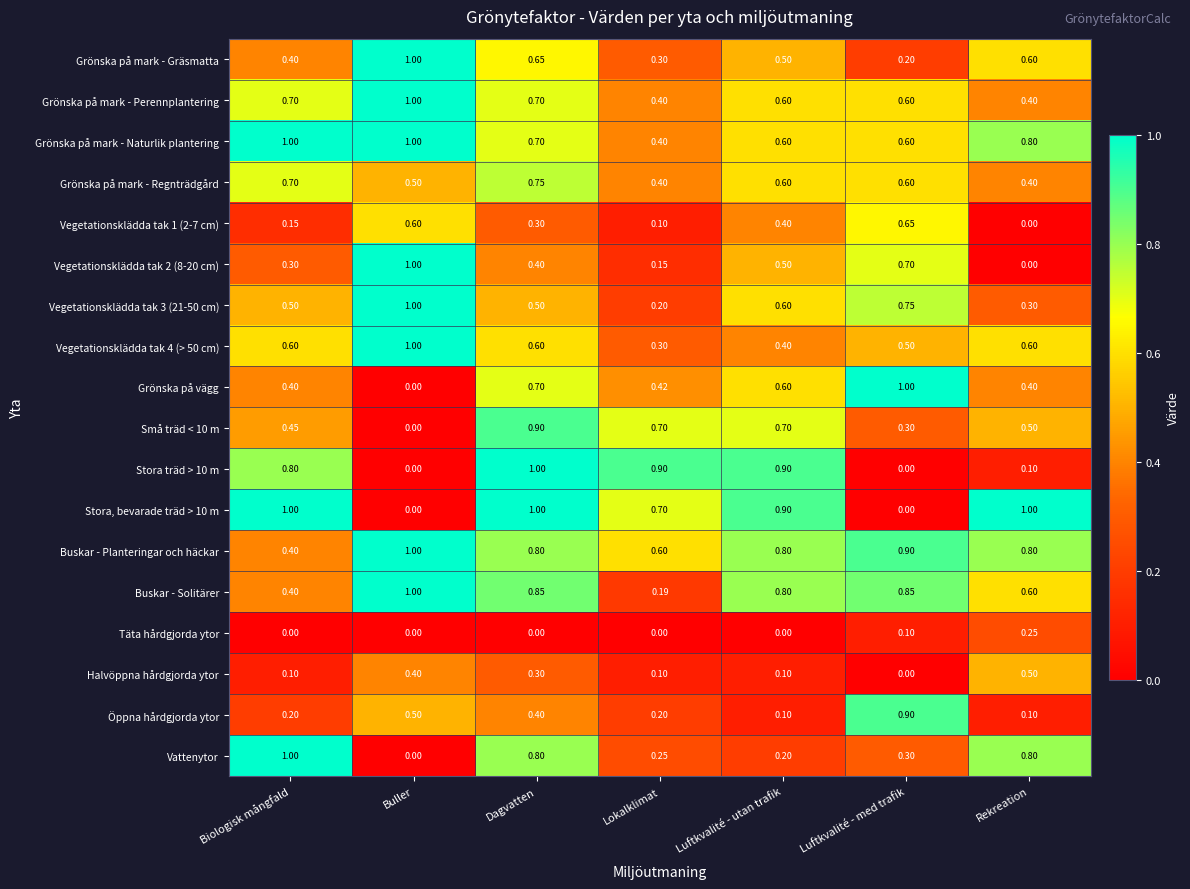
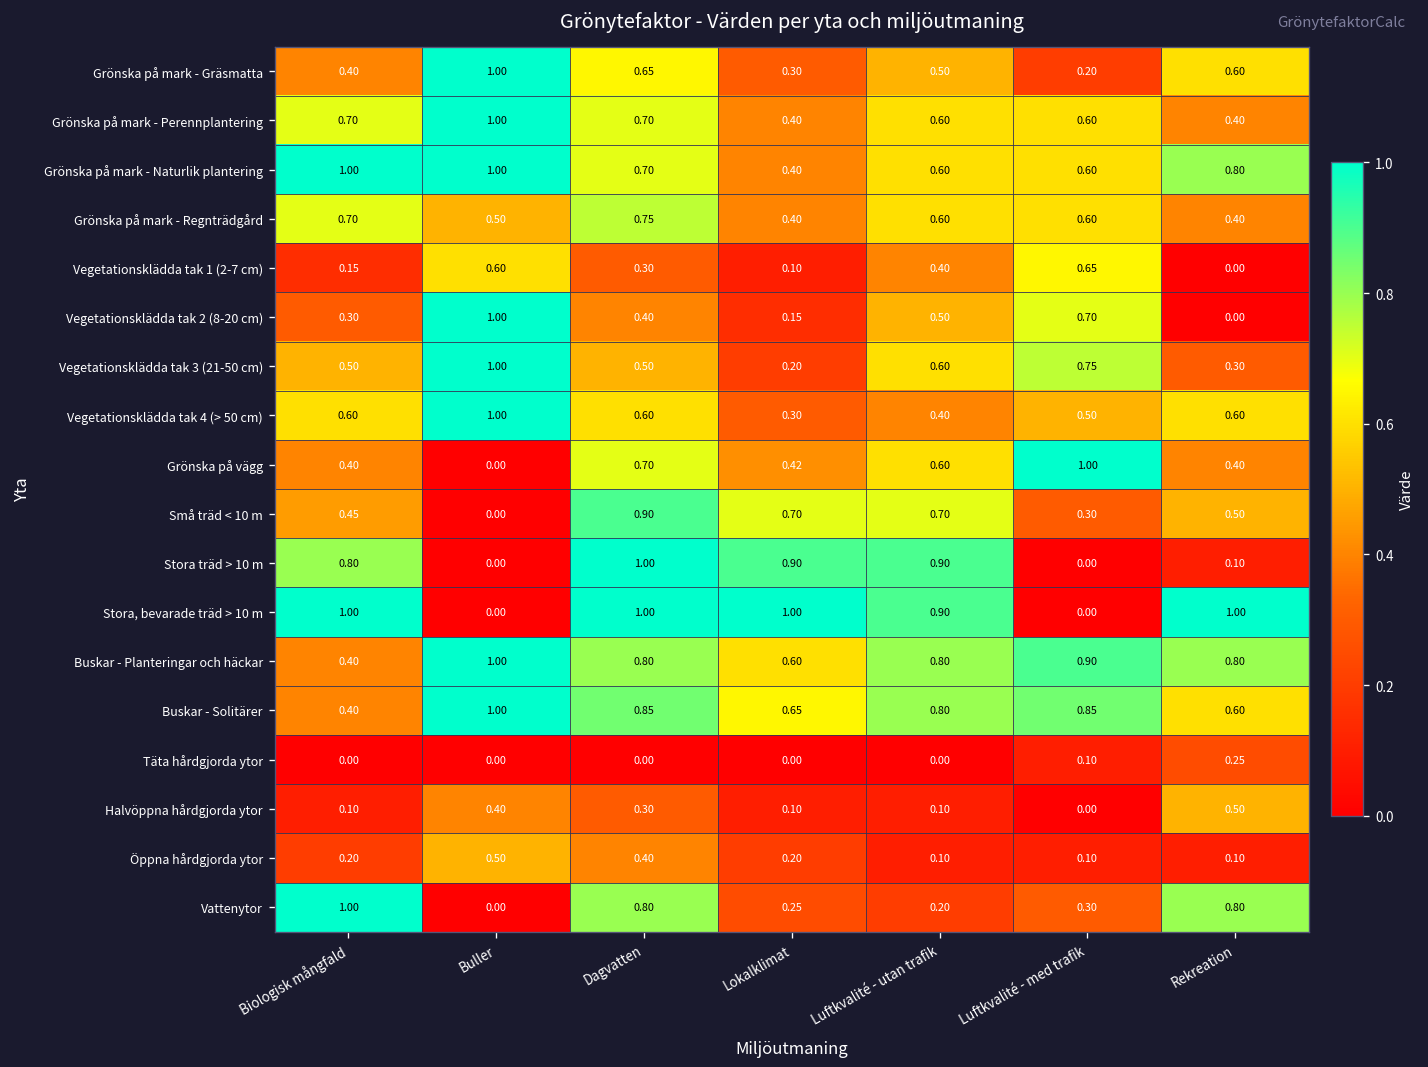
  {
    "Grönska på mark - Gräsmatta": {
      "Biologisk mångfald": 0.40,
      "Buller": 1.00,
      "Dagvatten": 0.65,
      "Lokalklimat": 0.30,
      "Luftkvalité - utan trafik": 0.50,
      "Luftkvalité - med trafik": 0.20,
      "Rekreation": 0.60
    },
    "Grönska på mark - Perennplantering": {
      "Biologisk mångfald": 0.70,
      "Buller": 1.00,
      "Dagvatten": 0.70,
      "Lokalklimat": 0.40,
      "Luftkvalité - utan trafik": 0.60,
      "Luftkvalité - med trafik": 0.60,
      "Rekreation": 0.40
    },
    "Grönska på mark - Naturlik plantering": {
      "Biologisk mångfald": 1.00,
      "Buller": 1.00,
      "Dagvatten": 0.70,
      "Lokalklimat": 0.40,
      "Luftkvalité - utan trafik": 0.60,
      "Luftkvalité - med trafik": 0.60,
      "Rekreation": 0.80
    },
    "Grönska på mark - Regnträdgård": {
      "Biologisk mångfald": 0.70,
      "Buller": 0.50,
      "Dagvatten": 0.75,
      "Lokalklimat": 0.40,
      "Luftkvalité - utan trafik": 0.60,
      "Luftkvalité - med trafik": 0.60,
      "Rekreation": 0.40
    },
    "Vegetationsklädda tak 1 (2-7 cm)": {
      "Biologisk mångfald": 0.15,
      "Buller": 0.60,
      "Dagvatten": 0.30,
      "Lokalklimat": 0.10,
      "Luftkvalité - utan trafik": 0.40,
      "Luftkvalité - med trafik": 0.65,
      "Rekreation": 0.00
    },
    "Vegetationsklädda tak 2 (8-20 cm)": {
      "Biologisk mångfald": 0.30,
      "Buller": 1.00,
      "Dagvatten": 0.40,
      "Lokalklimat": 0.15,
      "Luftkvalité - utan trafik": 0.50,
      "Luftkvalité - med trafik": 0.70,
      "Rekreation": 0.00
    },
    "Vegetationsklädda tak 3 (21-50 cm)": {
      "Biologisk mångfald": 0.50,
      "Buller": 1.00,
      "Dagvatten": 0.50,
      "Lokalklimat": 0.20,
      "Luftkvalité - utan trafik": 0.60,
      "Luftkvalité - med trafik": 0.75,
      "Rekreation": 0.30
    },
    "Vegetationsklädda tak 4 (> 50 cm)": {
      "Biologisk mångfald": 0.60,
      "Buller": 1.00,
      "Dagvatten": 0.60,
      "Lokalklimat": 0.30,
      "Luftkvalité - utan trafik": 0.40,
      "Luftkvalité - med trafik": 0.50,
      "Rekreation": 0.60
    },
    "Grönska på vägg": {
      "Biologisk mångfald": 0.40,
      "Buller": 0.00,
      "Dagvatten": 0.70,
      "Lokalklimat": 0.42,
      "Luftkvalité - utan trafik": 0.60,
      "Luftkvalité - med trafik": 1.00,
      "Rekreation": 0.40
    },
    "Små träd < 10 m": {
      "Biologisk mångfald": 0.45,
      "Buller": 0.00,
      "Dagvatten": 0.90,
      "Lokalklimat": 0.70,
      "Luftkvalité - utan trafik": 0.70,
      "Luftkvalité - med trafik": 0.30,
      "Rekreation": 0.50
    },
    "Stora träd > 10 m": {
      "Biologisk mångfald": 0.80,
      "Buller": 0.00,
      "Dagvatten": 1.00,
      "Lokalklimat": 0.90,
      "Luftkvalité - utan trafik": 0.90,
      "Luftkvalité - med trafik": 0.00,
      "Rekreation": 0.10
    },
    "Stora, bevarade träd > 10 m": {
      "Biologisk mångfald": 1.00,
      "Buller": 0.00,
      "Dagvatten": 1.00,
-     "Lokalklimat": 0.70,
+     "Lokalklimat": 1.00,
      "Luftkvalité - utan trafik": 0.90,
      "Luftkvalité - med trafik": 0.00,
      "Rekreation": 1.00
    },
    "Buskar - Planteringar och häckar": {
      "Biologisk mångfald": 0.40,
      "Buller": 1.00,
      "Dagvatten": 0.80,
      "Lokalklimat": 0.60,
      "Luftkvalité - utan trafik": 0.80,
      "Luftkvalité - med trafik": 0.90,
      "Rekreation": 0.80
    },
    "Buskar - Solitärer": {
      "Biologisk mångfald": 0.40,
      "Buller": 1.00,
      "Dagvatten": 0.85,
-     "Lokalklimat": 0.19,
+     "Lokalklimat": 0.65,
      "Luftkvalité - utan trafik": 0.80,
      "Luftkvalité - med trafik": 0.85,
      "Rekreation": 0.60
    },
    "Täta hårdgjorda ytor": {
      "Biologisk mångfald": 0.00,
      "Buller": 0.00,
      "Dagvatten": 0.00,
      "Lokalklimat": 0.00,
      "Luftkvalité - utan trafik": 0.00,
      "Luftkvalité - med trafik": 0.10,
      "Rekreation": 0.25
    },
    "Halvöppna hårdgjorda ytor": {
      "Biologisk mångfald": 0.10,
      "Buller": 0.40,
      "Dagvatten": 0.30,
      "Lokalklimat": 0.10,
      "Luftkvalité - utan trafik": 0.10,
      "Luftkvalité - med trafik": 0.00,
      "Rekreation": 0.50
    },
    "Öppna hårdgjorda ytor": {
      "Biologisk mångfald": 0.20,
      "Buller": 0.50,
      "Dagvatten": 0.40,
      "Lokalklimat": 0.20,
      "Luftkvalité - utan trafik": 0.10,
-     "Luftkvalité - med trafik": 0.90,
+     "Luftkvalité - med trafik": 0.10,
      "Rekreation": 0.10
    },
    "Vattenytor": {
      "Biologisk mångfald": 1.00,
      "Buller": 0.00,
      "Dagvatten": 0.80,
      "Lokalklimat": 0.25,
      "Luftkvalité - utan trafik": 0.20,
      "Luftkvalité - med trafik": 0.30,
      "Rekreation": 0.80
    }
  }
